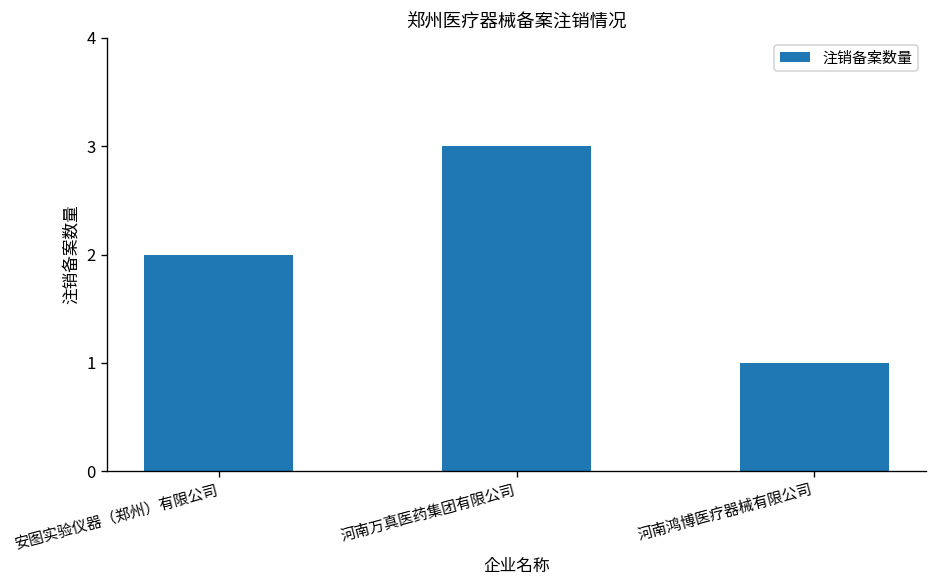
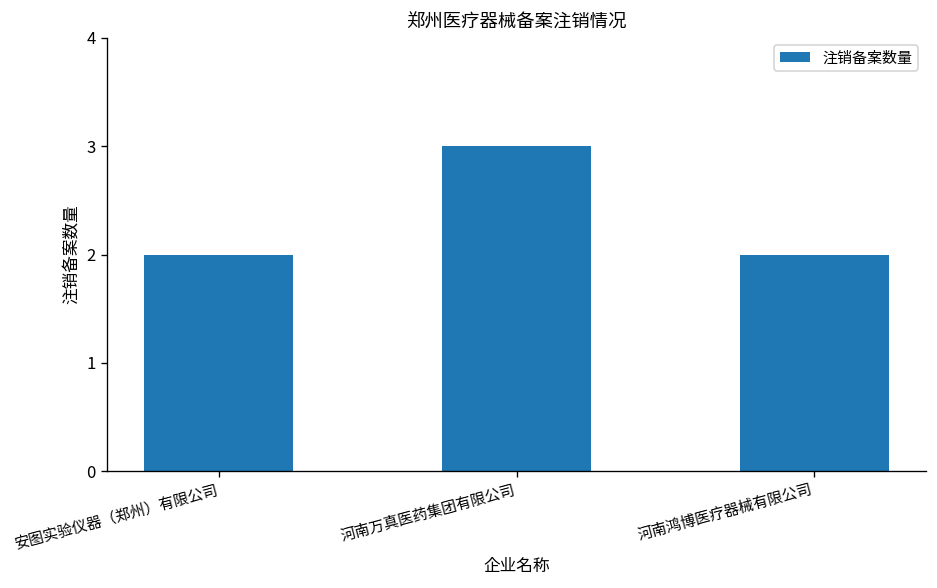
  {
    "安图实验仪器（郑州）有限公司": 2,
    "河南万真医药集团有限公司": 3,
-   "河南鸿博医疗器械有限公司": 1
+   "河南鸿博医疗器械有限公司": 2
  }
